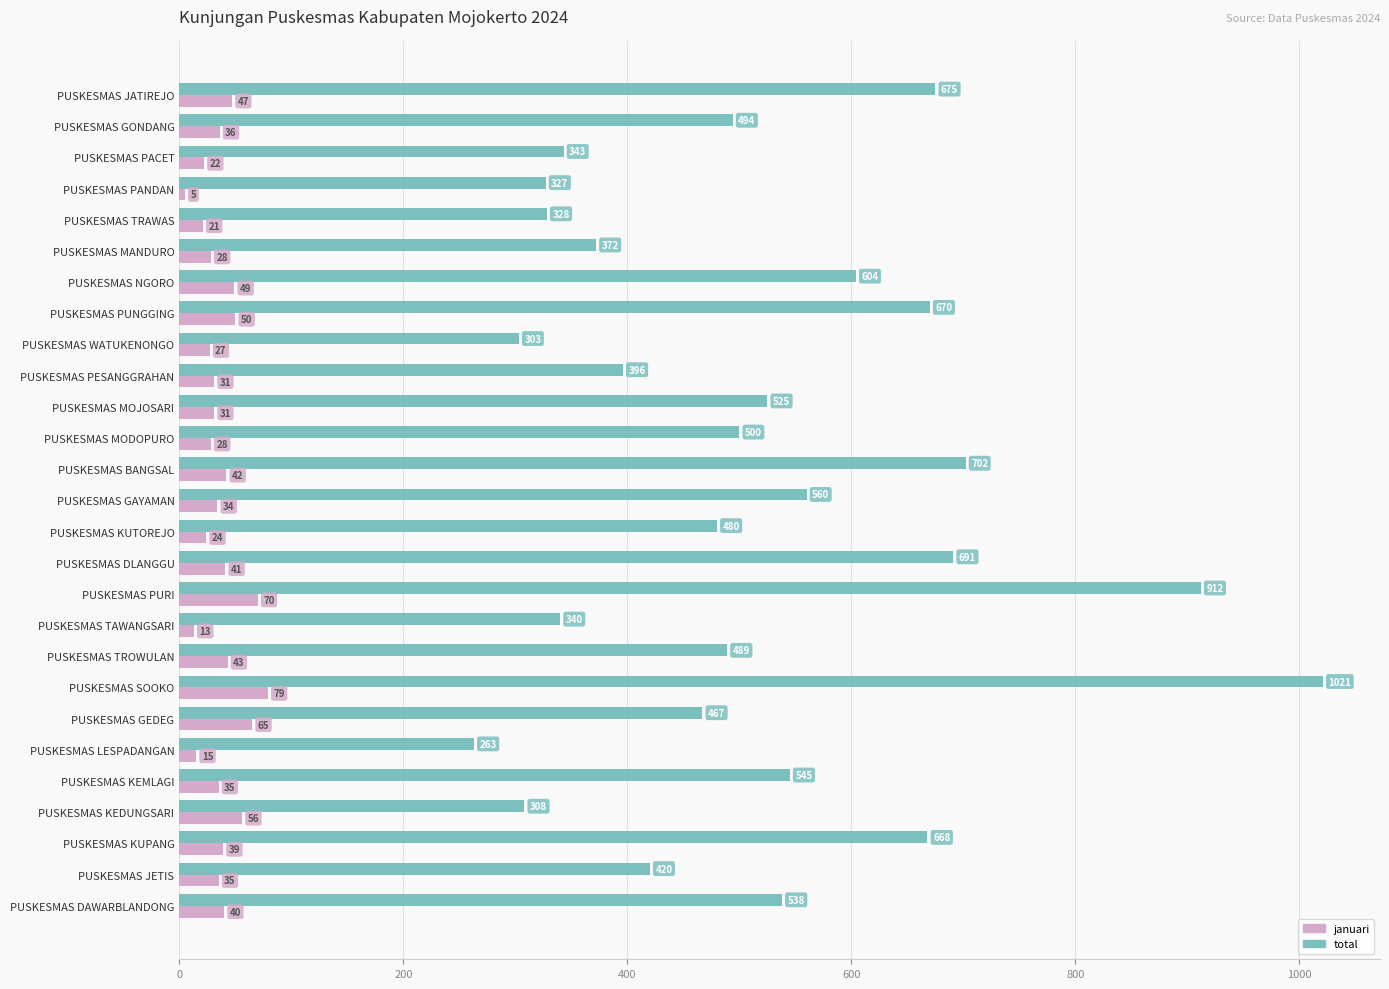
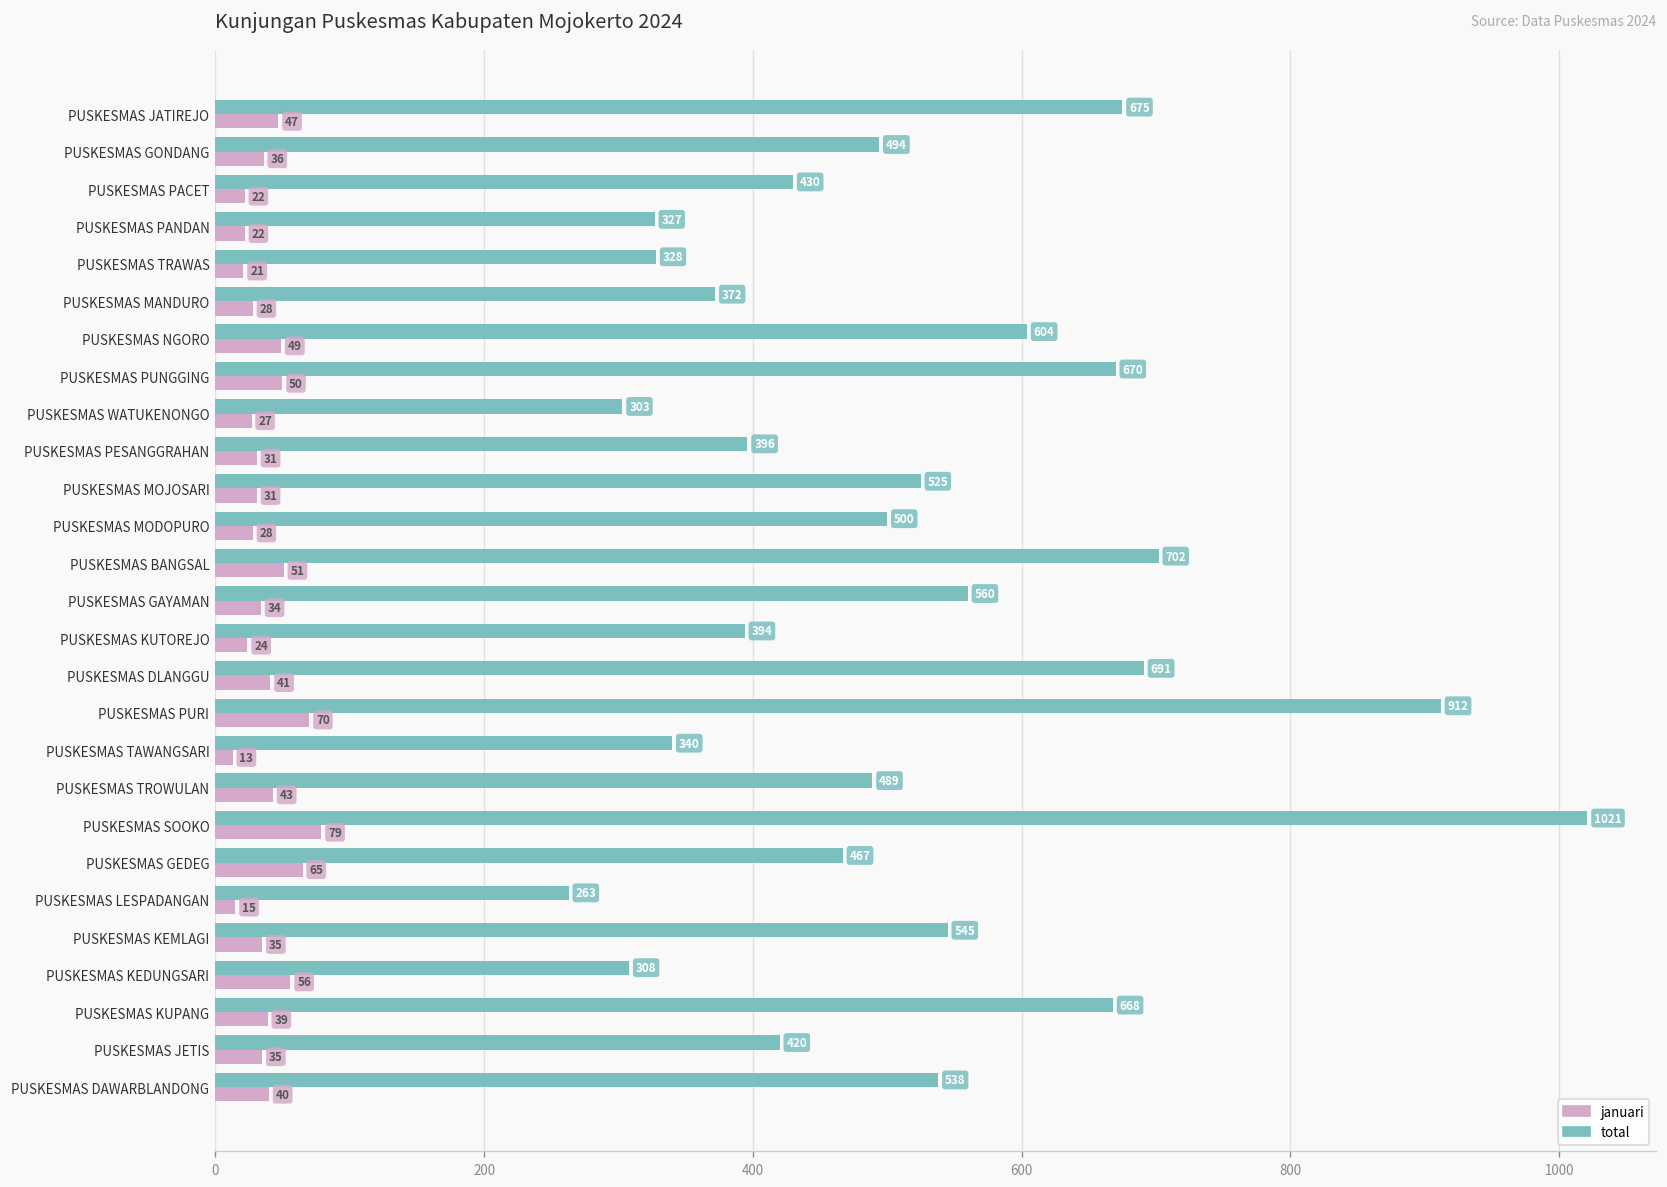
  {
    "januari": {
-     "PUSKESMAS PANDAN": 5,
-     "PUSKESMAS BANGSAL": 42
+     "PUSKESMAS PANDAN": 22,
+     "PUSKESMAS BANGSAL": 51
    },
    "total": {
-     "PUSKESMAS PACET": 343,
-     "PUSKESMAS KUTOREJO": 480
+     "PUSKESMAS PACET": 430,
+     "PUSKESMAS KUTOREJO": 394
    }
  }
